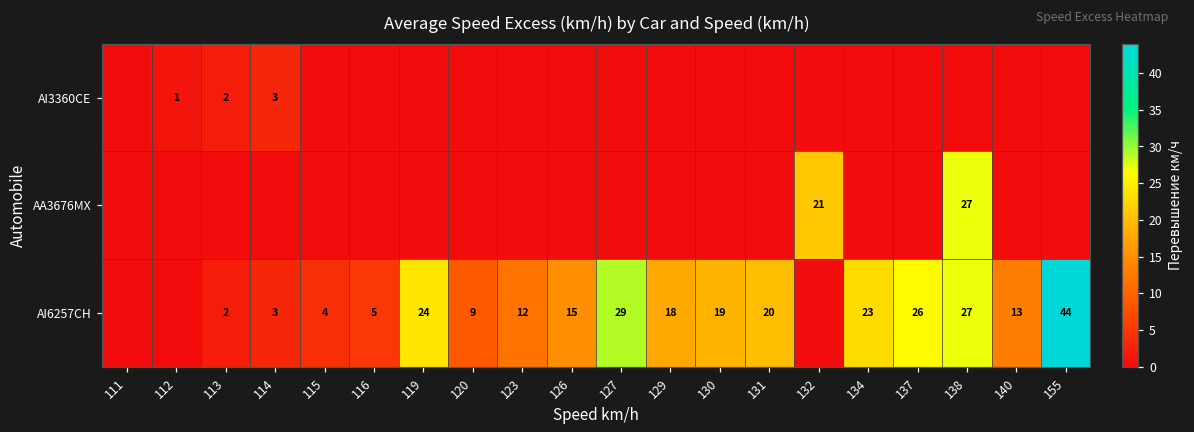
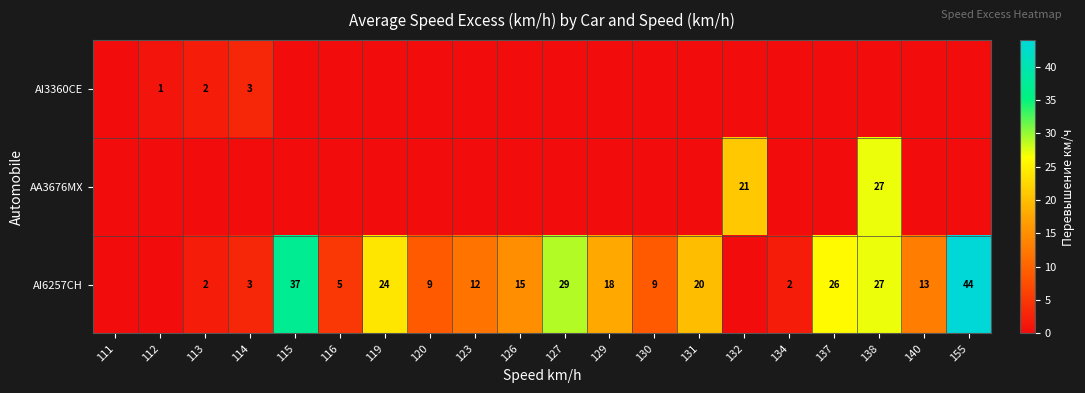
  {
    "AI3360CE": {
      "112": 1,
      "113": 2,
      "114": 3
    },
    "AA3676MX": {
      "132": 21,
      "138": 27
    },
    "AI6257CH": {
      "113": 2,
      "114": 3,
-     "115": 4,
+     "115": 37,
      "116": 5,
      "119": 24,
      "120": 9,
      "123": 12,
      "126": 15,
      "127": 29,
      "129": 18,
-     "130": 19,
+     "130": 9,
      "131": 20,
-     "134": 23,
+     "134": 2,
      "137": 26,
      "138": 27,
      "140": 13,
      "155": 44
    }
  }
